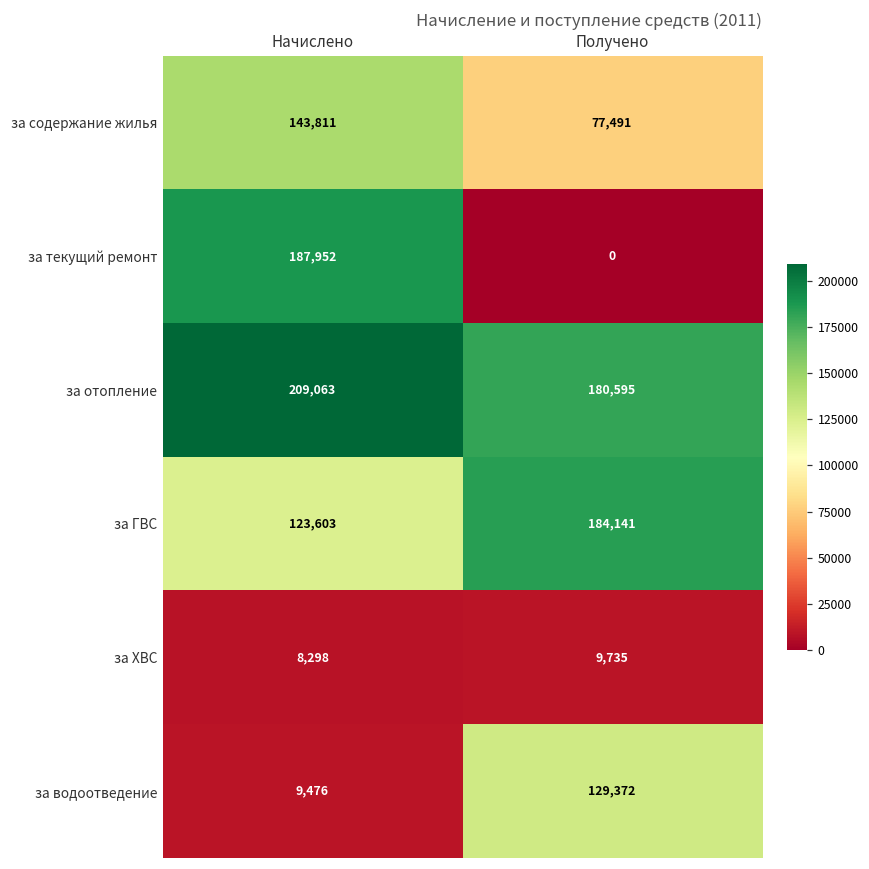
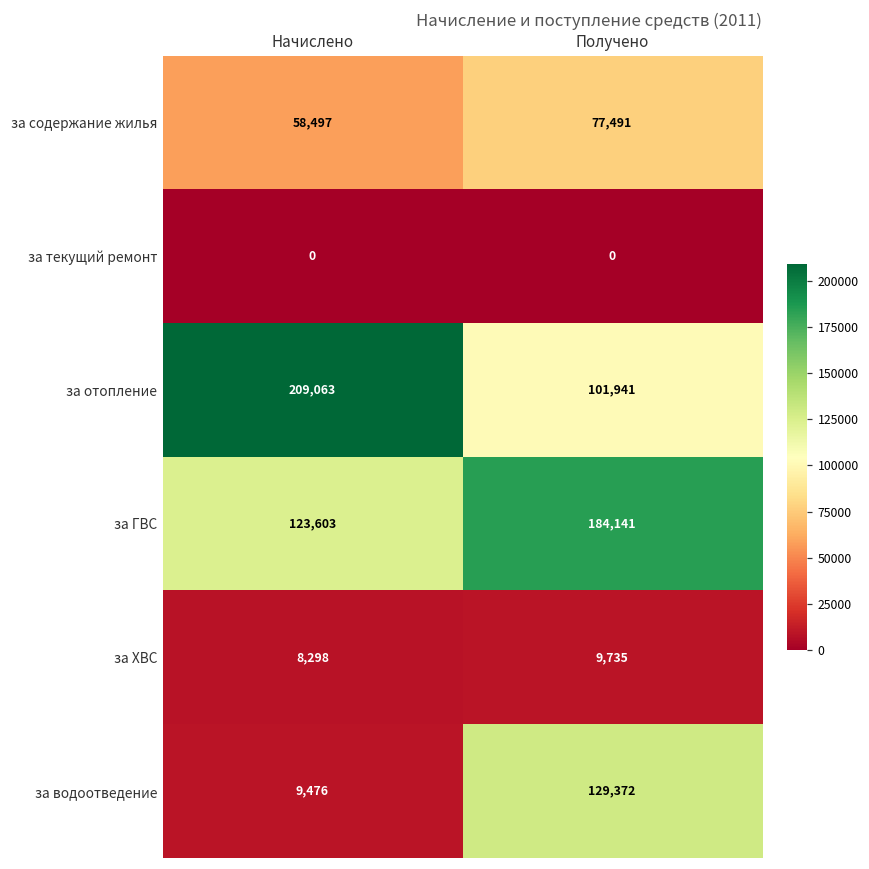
  {
    "за содержание жилья": {
-     "Начислено": "143,811",
+     "Начислено": "58,497",
      "Получено": "77,491"
    },
    "за текущий ремонт": {
-     "Начислено": "187,952",
+     "Начислено": "0",
      "Получено": "0"
    },
    "за отопление": {
      "Начислено": "209,063",
-     "Получено": "180,595"
+     "Получено": "101,941"
    },
    "за ГВС": {
      "Начислено": "123,603",
      "Получено": "184,141"
    },
    "за ХВС": {
      "Начислено": "8,298",
      "Получено": "9,735"
    },
    "за водоотведение": {
      "Начислено": "9,476",
      "Получено": "129,372"
    }
  }
